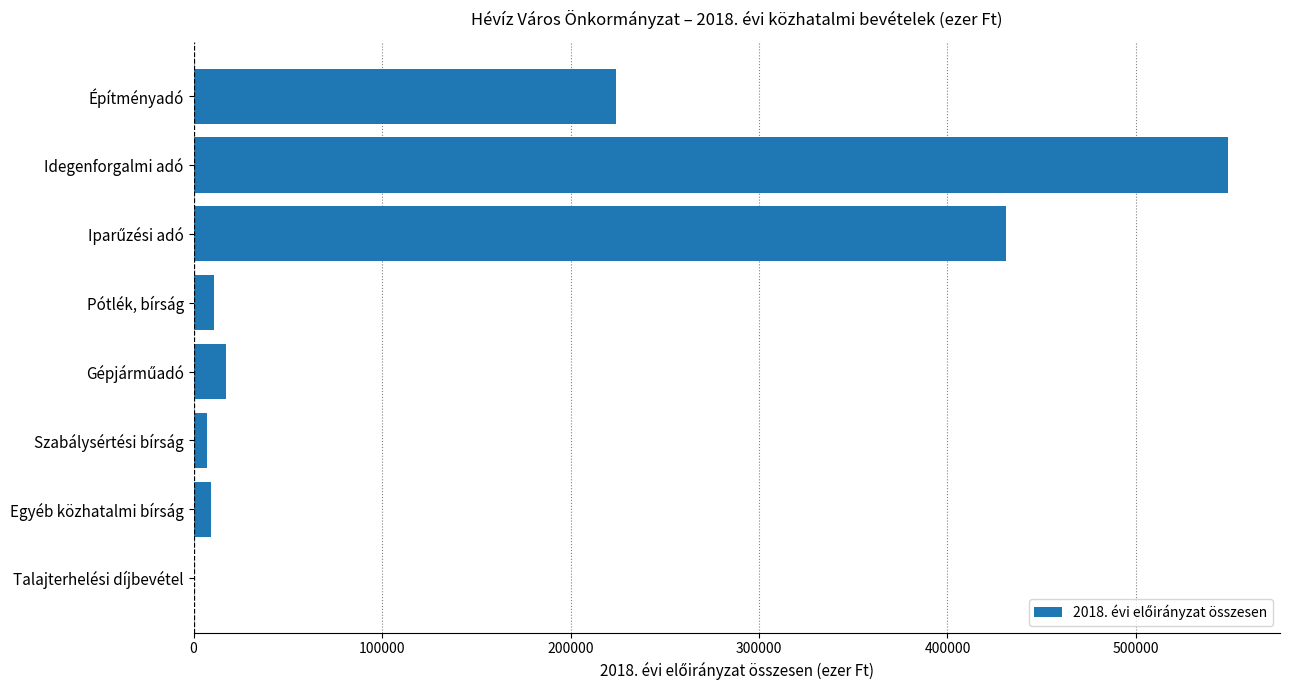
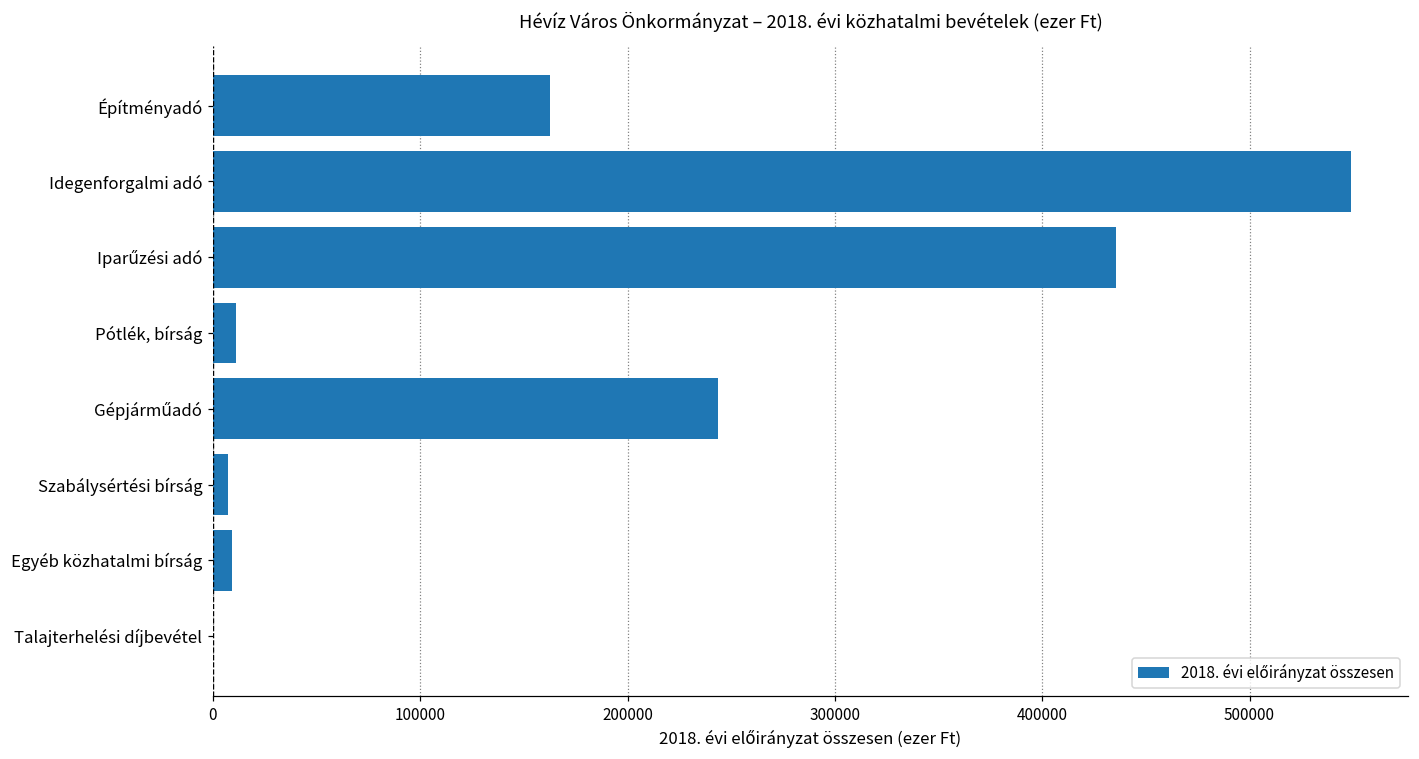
  {
-   "Építményadó": 224000,
+   "Építményadó": 162000,
    "Idegenforgalmi adó": 549000,
-   "Iparűzési adó": 431000,
+   "Iparűzési adó": 436000,
    "Pótlék, bírság": 11000,
-   "Gépjárműadó": 17000,
+   "Gépjárműadó": 244000,
    "Szabálysértési bírság": 7000,
    "Egyéb közhatalmi bírság": 9000
  }
